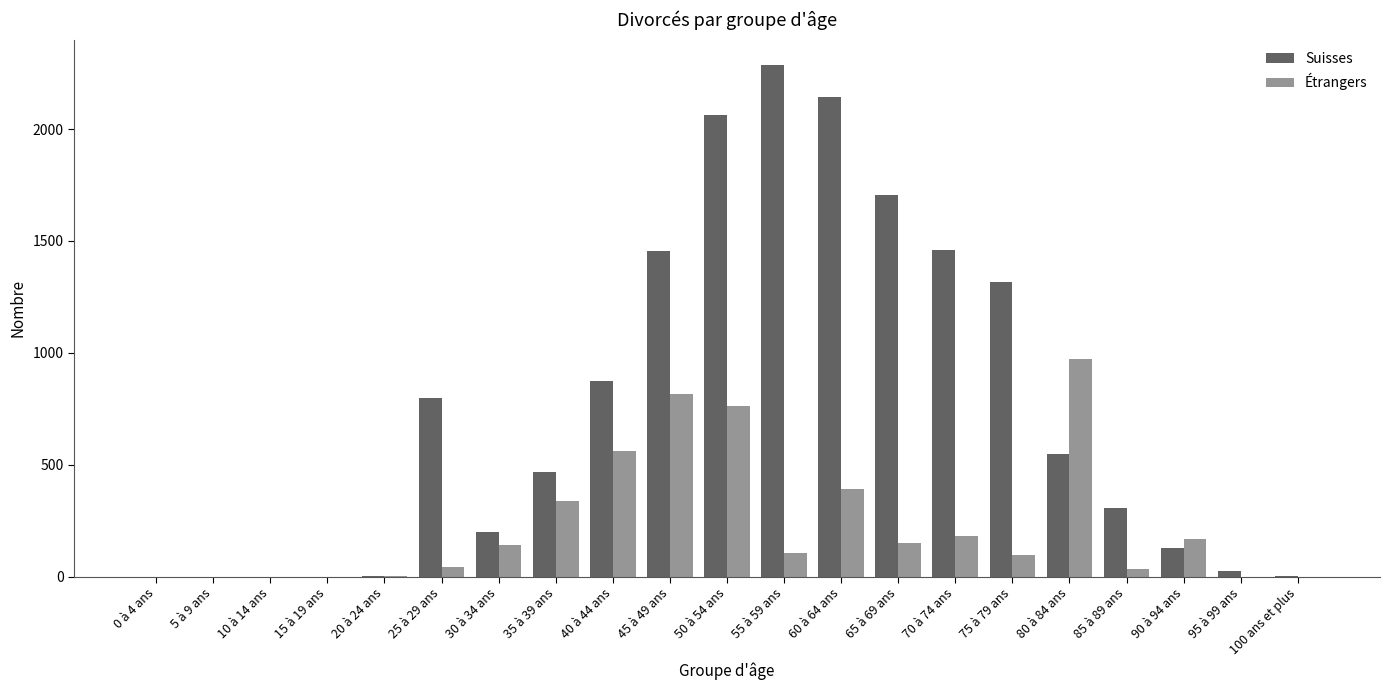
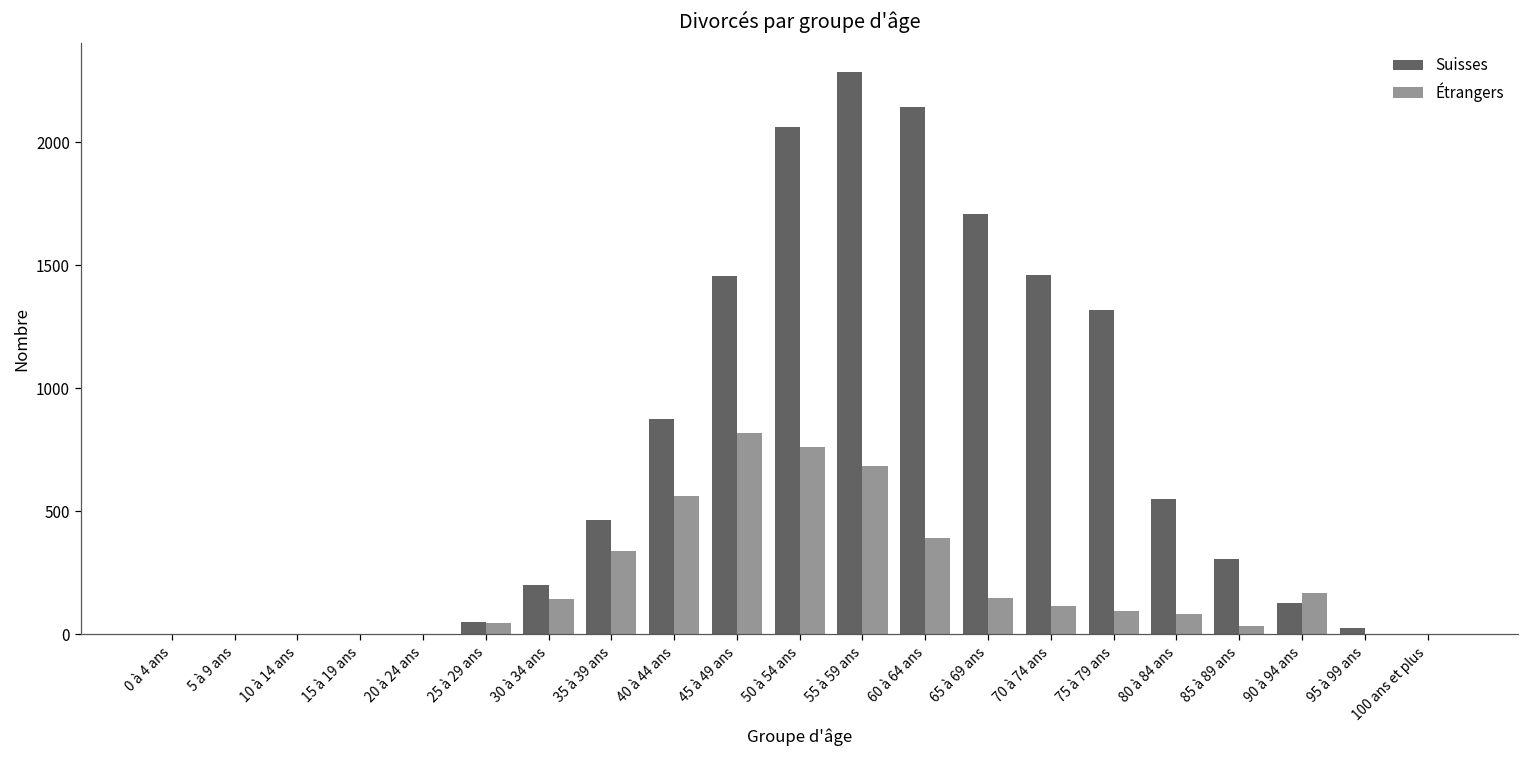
  {
    "Suisses": {
      "0 à 4 ans": 0,
      "5 à 9 ans": 0,
      "10 à 14 ans": 0,
      "15 à 19 ans": 0,
-     "25 à 29 ans": 800,
+     "25 à 29 ans": 50,
      "30 à 34 ans": 200,
      "35 à 39 ans": 470,
      "40 à 44 ans": 870,
      "45 à 49 ans": 1460,
      "50 à 54 ans": 2060,
      "55 à 59 ans": 2290,
      "60 à 64 ans": 2140,
      "65 à 69 ans": 1710,
      "70 à 74 ans": 1460,
      "75 à 79 ans": 1320,
      "80 à 84 ans": 550,
      "85 à 89 ans": 310,
      "90 à 94 ans": 130,
      "95 à 99 ans": 30
    },
    "Étrangers": {
      "0 à 4 ans": 0,
      "5 à 9 ans": 0,
      "10 à 14 ans": 0,
      "15 à 19 ans": 0,
      "25 à 29 ans": 40,
      "30 à 34 ans": 140,
      "35 à 39 ans": 340,
      "40 à 44 ans": 560,
      "45 à 49 ans": 820,
      "50 à 54 ans": 760,
-     "55 à 59 ans": 100,
+     "55 à 59 ans": 680,
      "60 à 64 ans": 390,
      "65 à 69 ans": 150,
-     "70 à 74 ans": 180,
+     "70 à 74 ans": 120,
      "75 à 79 ans": 100,
-     "80 à 84 ans": 970,
+     "80 à 84 ans": 80,
      "85 à 89 ans": 30,
      "90 à 94 ans": 170,
      "95 à 99 ans": 0,
      "100 ans et plus": 0
    }
  }
